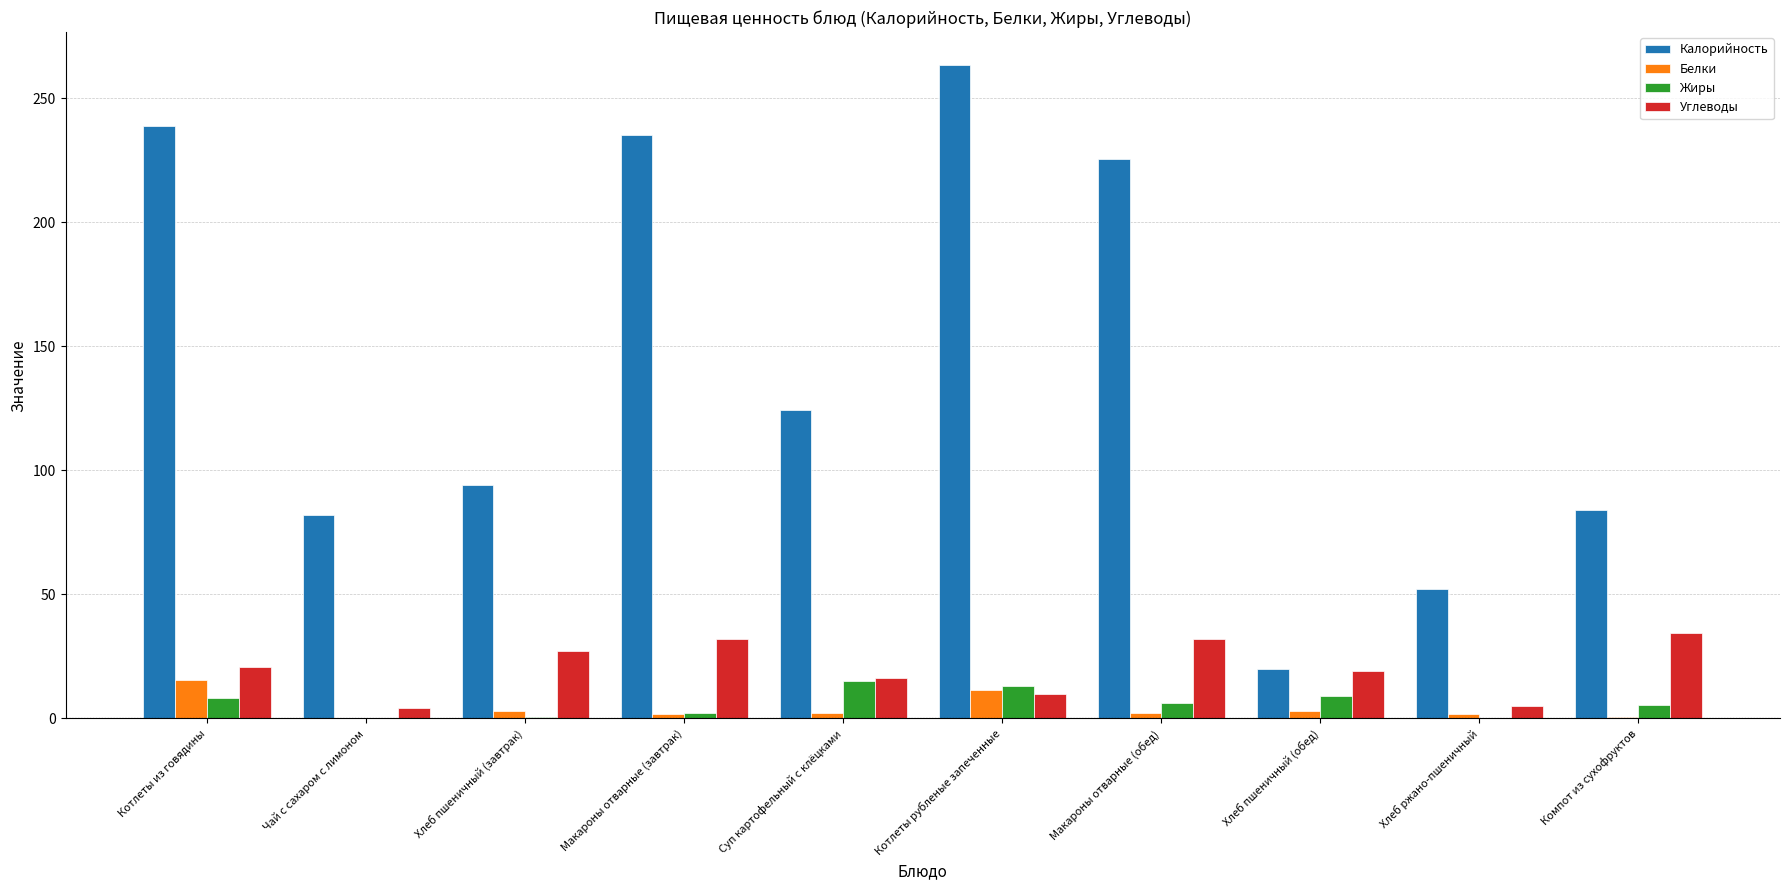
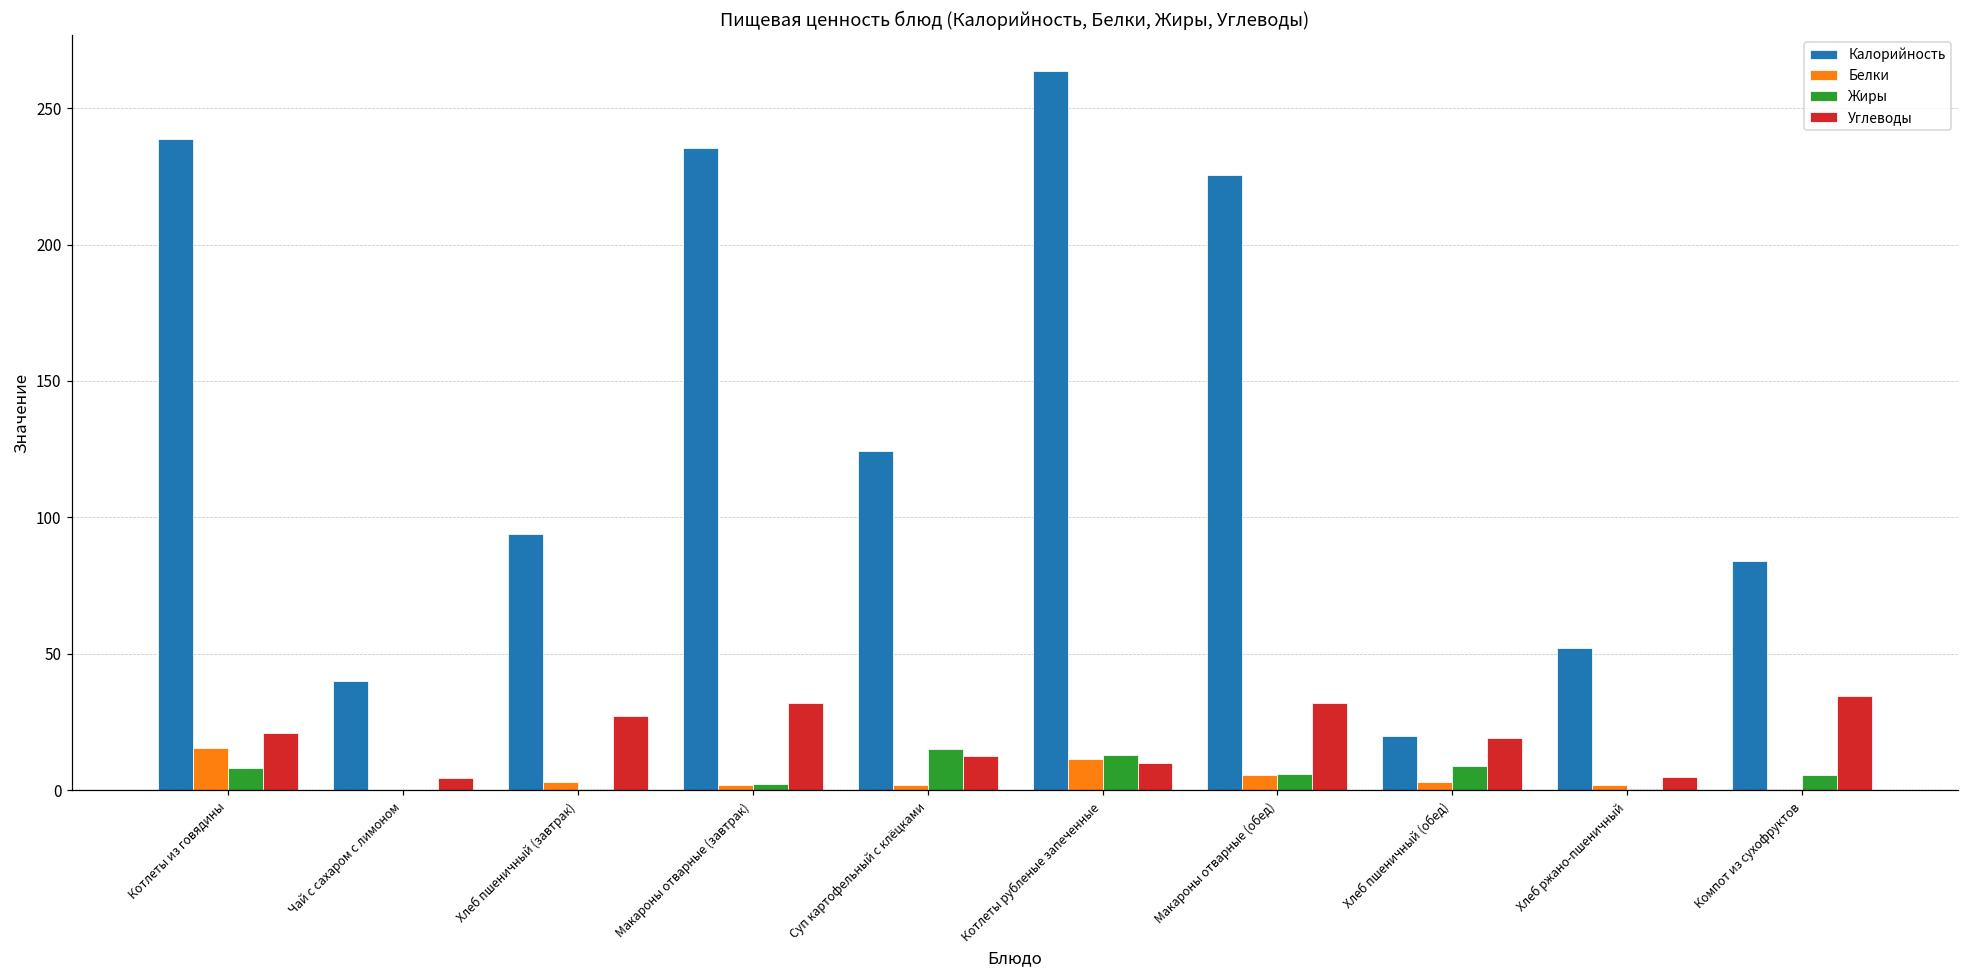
  {
    "Калорийность": {
      "Котлеты из говядины": 239,
-     "Чай с сахаром с лимоном": 82,
+     "Чай с сахаром с лимоном": 40,
      "Хлеб пшеничный (завтрак)": 94,
      "Макароны отварные (завтрак)": 235,
      "Суп картофельный с клёцками": 125,
      "Котлеты рубленые запеченные": 264,
      "Макароны отварные (обед)": 226,
      "Хлеб пшеничный (обед)": 20,
      "Хлеб ржано-пшеничный": 52,
      "Компот из сухофруктов": 84
    },
    "Белки": {
      "Котлеты из говядины": 16,
      "Хлеб пшеничный (завтрак)": 3,
      "Макароны отварные (завтрак)": 2,
      "Суп картофельный с клёцками": 2,
      "Котлеты рубленые запеченные": 12,
-     "Макароны отварные (обед)": 2,
+     "Макароны отварные (обед)": 6,
      "Хлеб пшеничный (обед)": 3,
      "Хлеб ржано-пшеничный": 2
    },
    "Жиры": {
      "Котлеты из говядины": 8,
      "Макароны отварные (завтрак)": 2,
      "Суп картофельный с клёцками": 15,
      "Котлеты рубленые запеченные": 13,
      "Макароны отварные (обед)": 6,
      "Хлеб пшеничный (обед)": 9,
      "Компот из сухофруктов": 6
    },
    "Углеводы": {
      "Котлеты из говядины": 21,
      "Чай с сахаром с лимоном": 4,
      "Хлеб пшеничный (завтрак)": 27,
      "Макароны отварные (завтрак)": 32,
-     "Суп картофельный с клёцками": 16,
+     "Суп картофельный с клёцками": 13,
      "Котлеты рубленые запеченные": 10,
      "Макароны отварные (обед)": 32,
      "Хлеб пшеничный (обед)": 19,
      "Хлеб ржано-пшеничный": 5,
      "Компот из сухофруктов": 35
    }
  }
